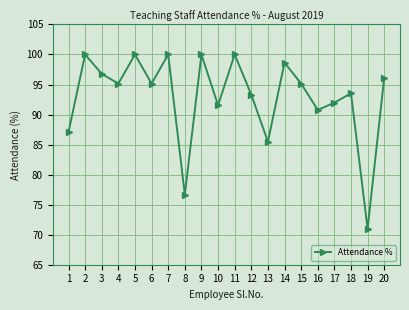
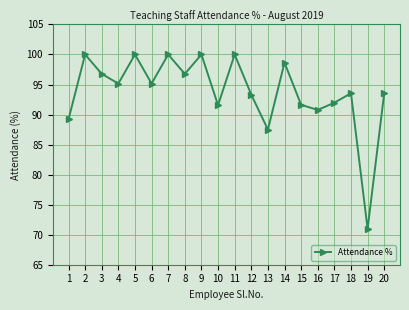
  {
-   "1": 87,
+   "1": 89,
    "2": 100,
    "3": 97,
    "4": 95,
    "5": 100,
    "6": 95,
    "7": 100,
-   "8": 77,
+   "8": 97,
    "9": 100,
    "10": 92,
    "11": 100,
    "12": 93,
-   "13": 85,
+   "13": 88,
    "14": 99,
-   "15": 95,
+   "15": 92,
    "16": 91,
    "17": 92,
    "18": 94,
    "19": 71,
-   "20": 96
+   "20": 94
  }
